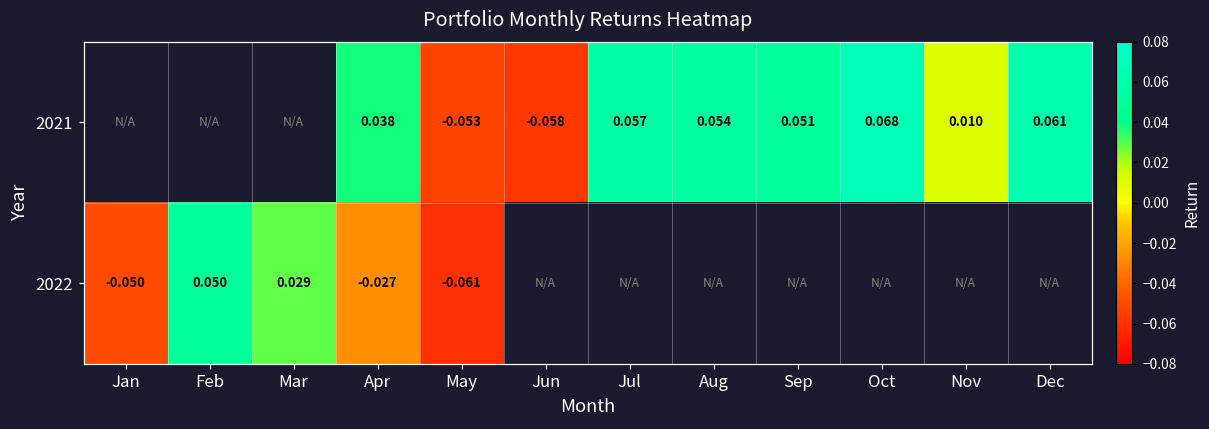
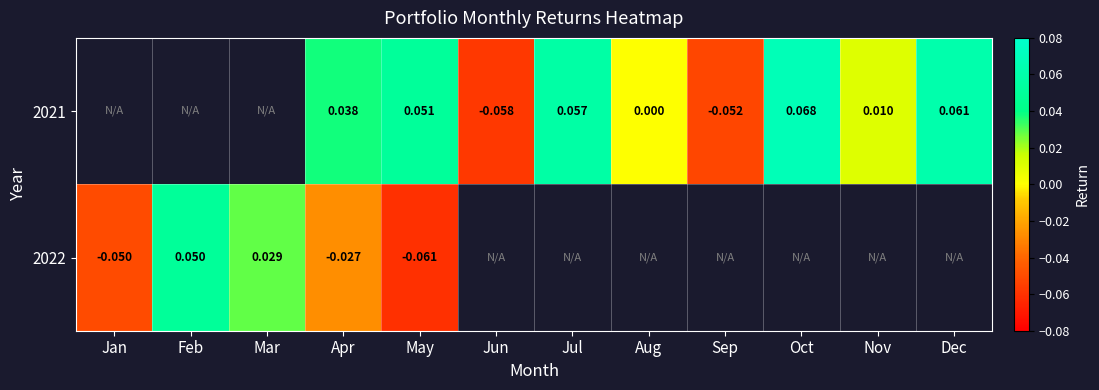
  {
    "2021": {
      "Apr": 0.038,
-     "May": -0.053,
+     "May": 0.051,
      "Jun": -0.058,
      "Jul": 0.057,
-     "Aug": 0.054,
-     "Sep": 0.051,
+     "Aug": 0.000,
+     "Sep": -0.052,
      "Oct": 0.068,
      "Nov": 0.010,
      "Dec": 0.061
    },
    "2022": {
      "Jan": -0.050,
      "Feb": 0.050,
      "Mar": 0.029,
      "Apr": -0.027,
      "May": -0.061
    }
  }
